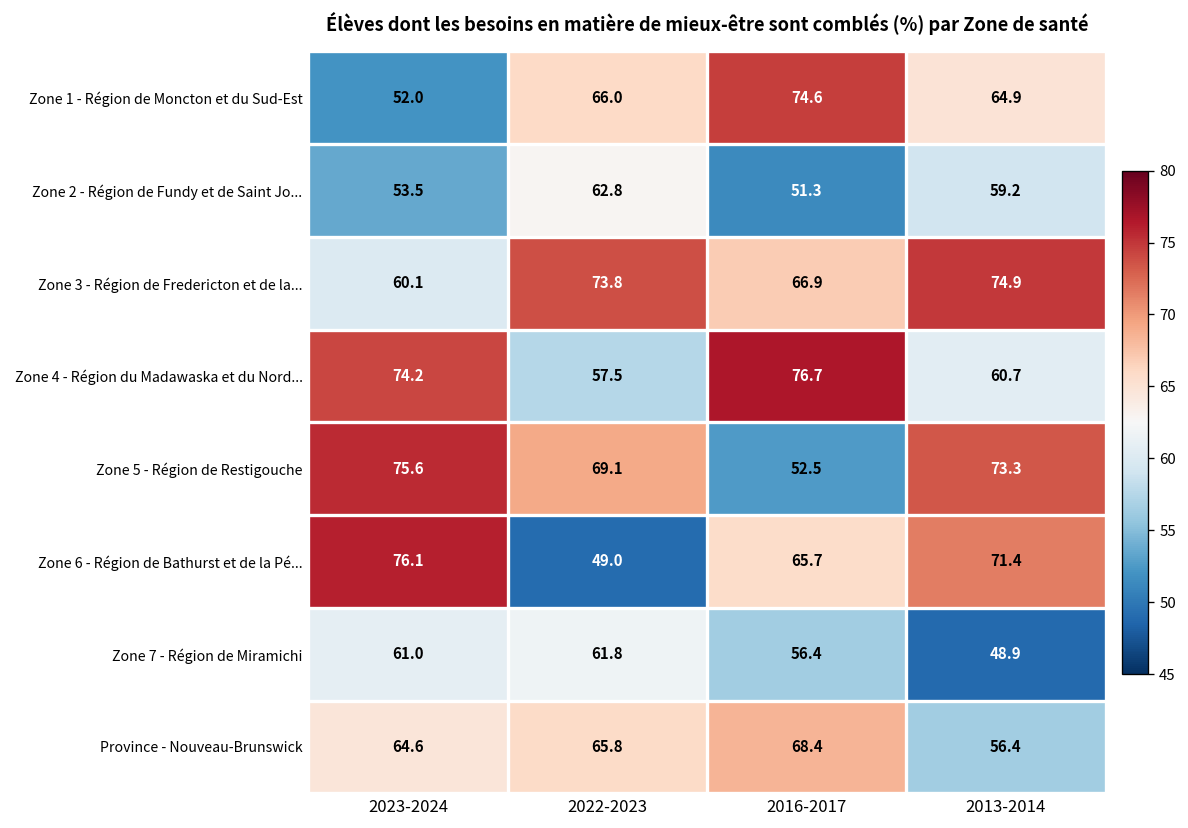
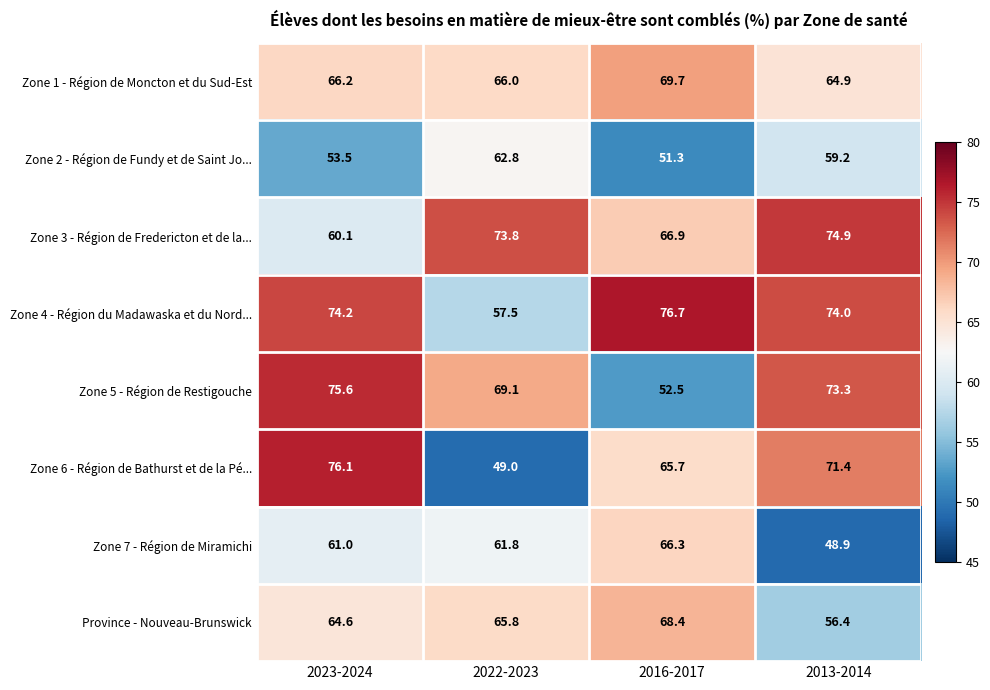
  {
    "Zone 1 - Région de Moncton et du Sud-Est": {
-     "2023-2024": 52.0,
+     "2023-2024": 66.2,
      "2022-2023": 66.0,
-     "2016-2017": 74.6,
+     "2016-2017": 69.7,
      "2013-2014": 64.9
    },
    "Zone 2 - Région de Fundy et de Saint Jo...": {
      "2023-2024": 53.5,
      "2022-2023": 62.8,
      "2016-2017": 51.3,
      "2013-2014": 59.2
    },
    "Zone 3 - Région de Fredericton et de la...": {
      "2023-2024": 60.1,
      "2022-2023": 73.8,
      "2016-2017": 66.9,
      "2013-2014": 74.9
    },
    "Zone 4 - Région du Madawaska et du Nord...": {
      "2023-2024": 74.2,
      "2022-2023": 57.5,
      "2016-2017": 76.7,
-     "2013-2014": 60.7
+     "2013-2014": 74.0
    },
    "Zone 5 - Région de Restigouche": {
      "2023-2024": 75.6,
      "2022-2023": 69.1,
      "2016-2017": 52.5,
      "2013-2014": 73.3
    },
    "Zone 6 - Région de Bathurst et de la Pé...": {
      "2023-2024": 76.1,
      "2022-2023": 49.0,
      "2016-2017": 65.7,
      "2013-2014": 71.4
    },
    "Zone 7 - Région de Miramichi": {
      "2023-2024": 61.0,
      "2022-2023": 61.8,
-     "2016-2017": 56.4,
+     "2016-2017": 66.3,
      "2013-2014": 48.9
    },
    "Province - Nouveau-Brunswick": {
      "2023-2024": 64.6,
      "2022-2023": 65.8,
      "2016-2017": 68.4,
      "2013-2014": 56.4
    }
  }
